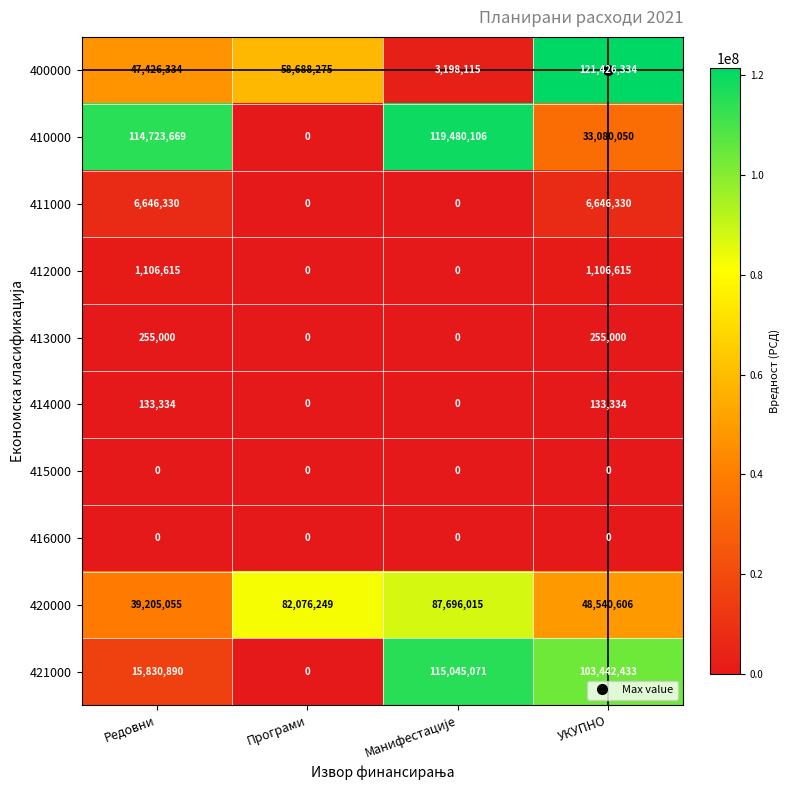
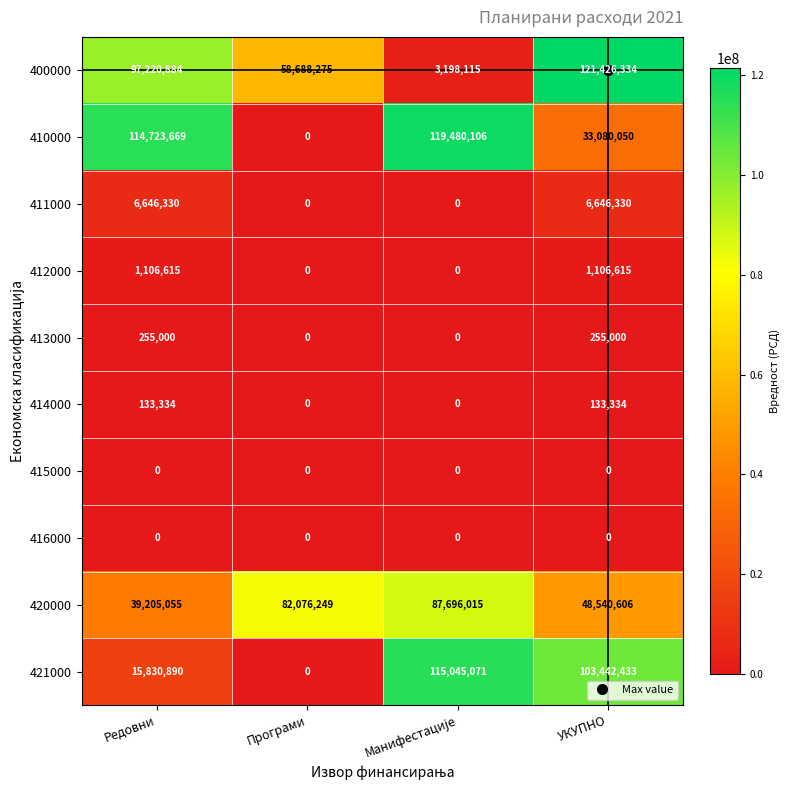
  {
    "400000": {
-     "Редовни": "47,426,334",
+     "Редовни": "97,220,884",
      "Програми": "58,688,275",
      "Манифестације": "3,198,115"
    },
    "410000": {
      "Редовни": "114,723,669",
      "Програми": "0",
      "Манифестације": "119,480,106",
      "УКУПНО": "33,080,050"
    },
    "411000": {
      "Редовни": "6,646,330",
      "Програми": "0",
      "Манифестације": "0",
      "УКУПНО": "6,646,330"
    },
    "412000": {
      "Редовни": "1,106,615",
      "Програми": "0",
      "Манифестације": "0",
      "УКУПНО": "1,106,615"
    },
    "413000": {
      "Редовни": "255,000",
      "Програми": "0",
      "Манифестације": "0",
      "УКУПНО": "255,000"
    },
    "414000": {
      "Редовни": "133,334",
      "Програми": "0",
      "Манифестације": "0",
      "УКУПНО": "133,334"
    },
    "415000": {
      "Редовни": "0",
      "Програми": "0",
      "Манифестације": "0",
      "УКУПНО": "0"
    },
    "416000": {
      "Редовни": "0",
      "Програми": "0",
      "Манифестације": "0",
      "УКУПНО": "0"
    },
    "420000": {
      "Редовни": "39,205,055",
      "Програми": "82,076,249",
      "Манифестације": "87,696,015",
      "УКУПНО": "48,540,606"
    },
    "421000": {
      "Редовни": "15,830,890",
      "Програми": "0",
      "Манифестације": "115,045,071",
      "УКУПНО": "103,442,433"
    }
  }
